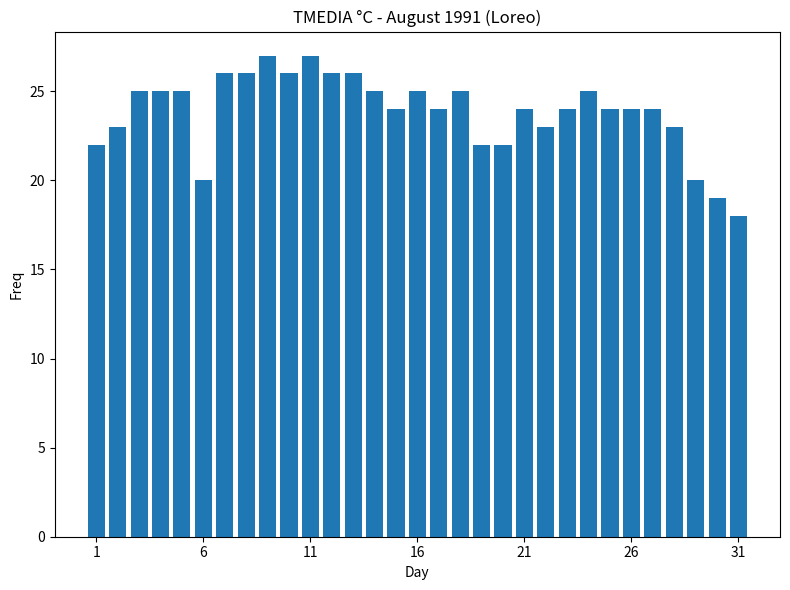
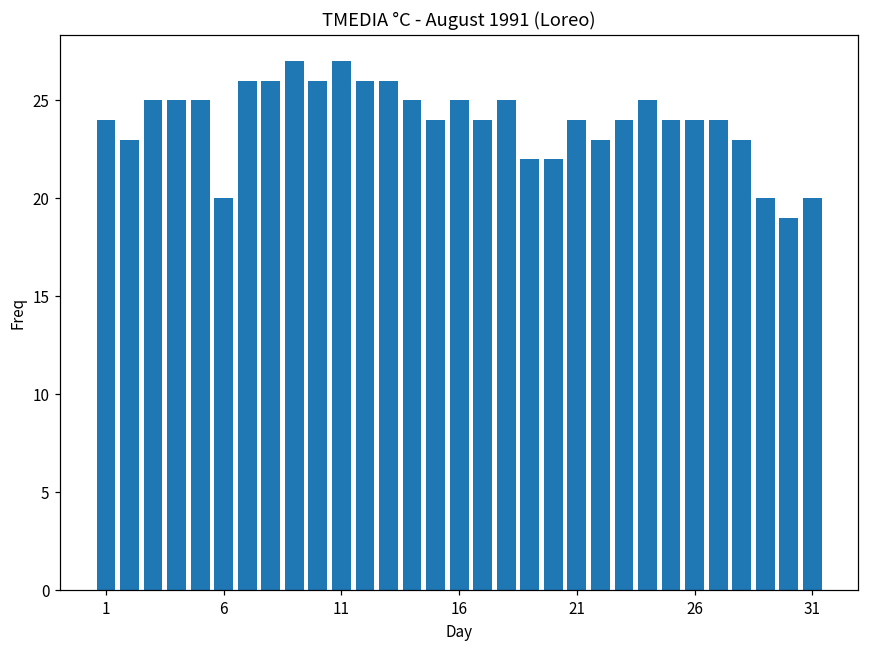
  {
-   "1": 22,
+   "1": 24,
    "6": 20,
    "11": 27,
    "16": 25,
    "21": 24,
    "26": 24,
-   "31": 18
+   "31": 20
  }
